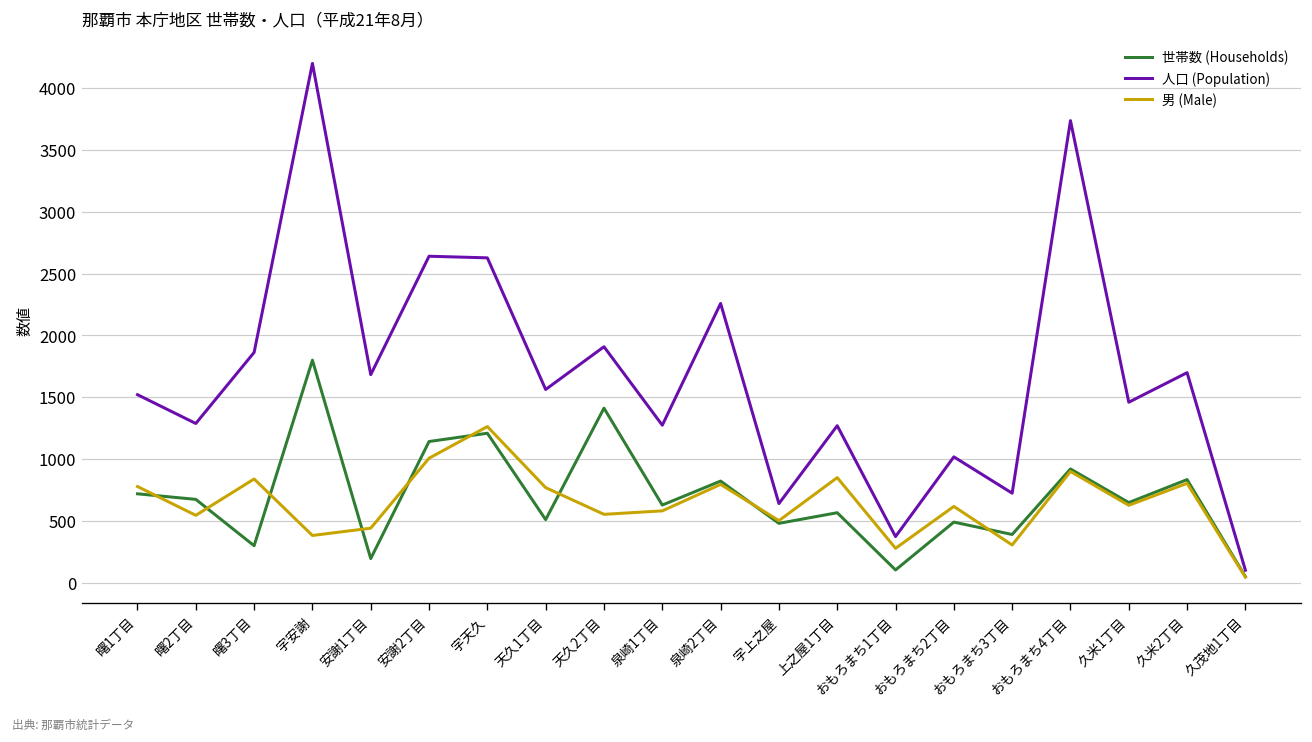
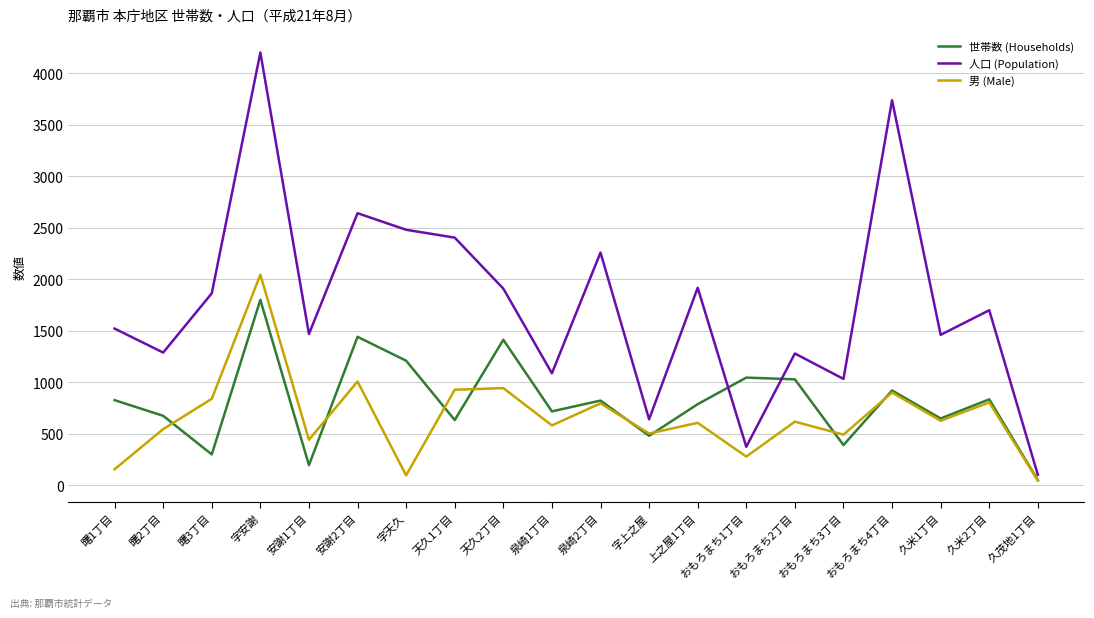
  {
    "世帯数 (Households)": {
-     "曙1丁目": 720,
+     "曙1丁目": 830,
      "曙2丁目": 670,
      "曙3丁目": 300,
      "字安謝": 1800,
      "安謝1丁目": 190,
-     "安謝2丁目": 1140,
+     "安謝2丁目": 1440,
      "字天久": 1210,
-     "天久1丁目": 510,
+     "天久1丁目": 630,
      "天久2丁目": 1410,
-     "泉崎1丁目": 630,
+     "泉崎1丁目": 720,
      "泉崎2丁目": 820,
-     "上之屋1丁目": 570,
-     "おもろまち1丁目": 100,
-     "おもろまち2丁目": 490,
+     "上之屋1丁目": 790,
+     "おもろまち1丁目": 1040,
+     "おもろまち2丁目": 1030,
      "おもろまち3丁目": 390,
      "久米2丁目": 830
    },
    "人口 (Population)": {
      "曙1丁目": 1520,
      "曙2丁目": 1290,
      "曙3丁目": 1860,
      "字安謝": 4200,
-     "安謝1丁目": 1680,
+     "安謝1丁目": 1470,
      "安謝2丁目": 2640,
-     "字天久": 2630,
-     "天久1丁目": 1560,
+     "字天久": 2480,
+     "天久1丁目": 2400,
      "天久2丁目": 1910,
-     "泉崎1丁目": 1270,
+     "泉崎1丁目": 1090,
      "泉崎2丁目": 2260,
      "字上之屋": 640,
-     "上之屋1丁目": 1270,
+     "上之屋1丁目": 1920,
      "おもろまち1丁目": 370,
-     "おもろまち2丁目": 1020,
-     "おもろまち3丁目": 720,
+     "おもろまち2丁目": 1280,
+     "おもろまち3丁目": 1030,
      "おもろまち4丁目": 3740,
      "久米1丁目": 1460,
      "久米2丁目": 1700,
      "久茂地1丁目": 100
    },
    "男 (Male)": {
-     "曙1丁目": 780,
+     "曙1丁目": 150,
      "曙2丁目": 540,
      "曙3丁目": 840,
-     "字安謝": 380,
+     "字安謝": 2040,
      "安謝1丁目": 440,
      "安謝2丁目": 1010,
-     "字天久": 1260,
-     "天久1丁目": 770,
-     "天久2丁目": 550,
+     "字天久": 100,
+     "天久1丁目": 930,
+     "天久2丁目": 940,
      "泉崎1丁目": 580,
      "泉崎2丁目": 790,
-     "上之屋1丁目": 850,
+     "上之屋1丁目": 610,
      "おもろまち1丁目": 280,
      "おもろまち2丁目": 620,
-     "おもろまち3丁目": 300,
+     "おもろまち3丁目": 490,
      "久米2丁目": 800
    }
  }
